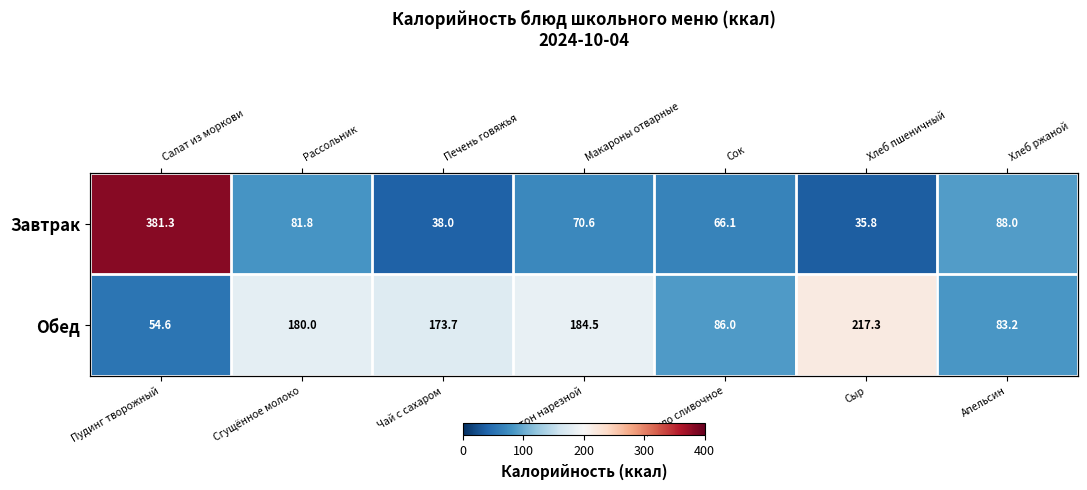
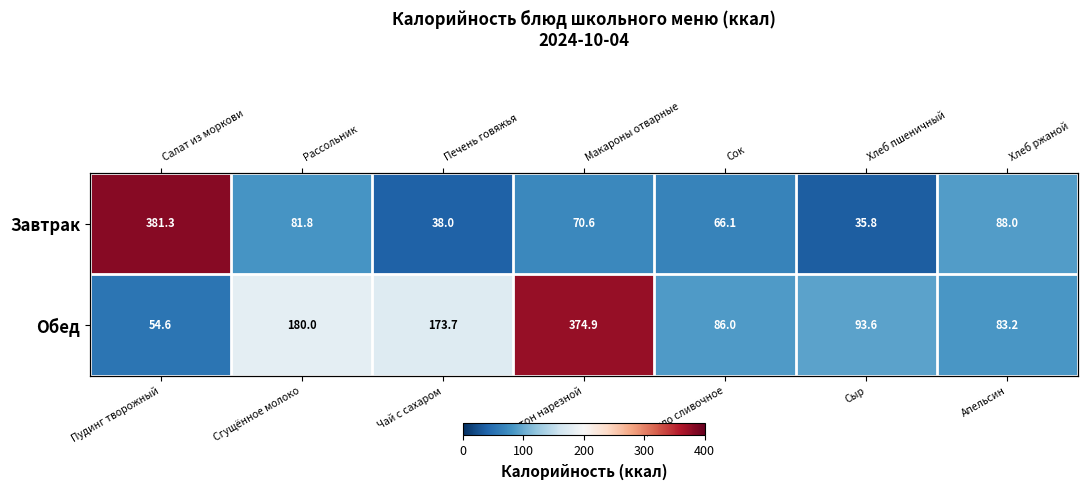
  {
    "Завтрак": {
      "Пудинг творожный": 381.3,
      "Сгущённое молоко": 81.8,
      "Чай с сахаром": 38.0,
      "Батон нарезной": 70.6,
      "Масло сливочное": 66.1,
      "Сыр": 35.8,
      "Апельсин": 88.0
    },
    "Обед": {
      "Пудинг творожный": 54.6,
      "Сгущённое молоко": 180.0,
      "Чай с сахаром": 173.7,
-     "Батон нарезной": 184.5,
+     "Батон нарезной": 374.9,
      "Масло сливочное": 86.0,
-     "Сыр": 217.3,
+     "Сыр": 93.6,
      "Апельсин": 83.2
    }
  }
